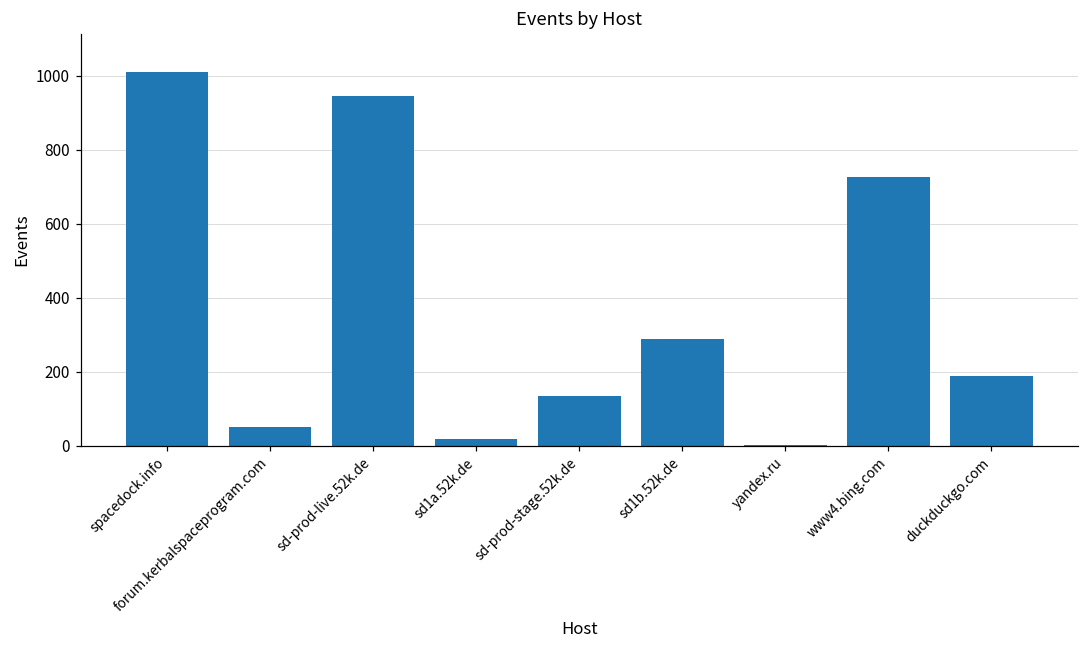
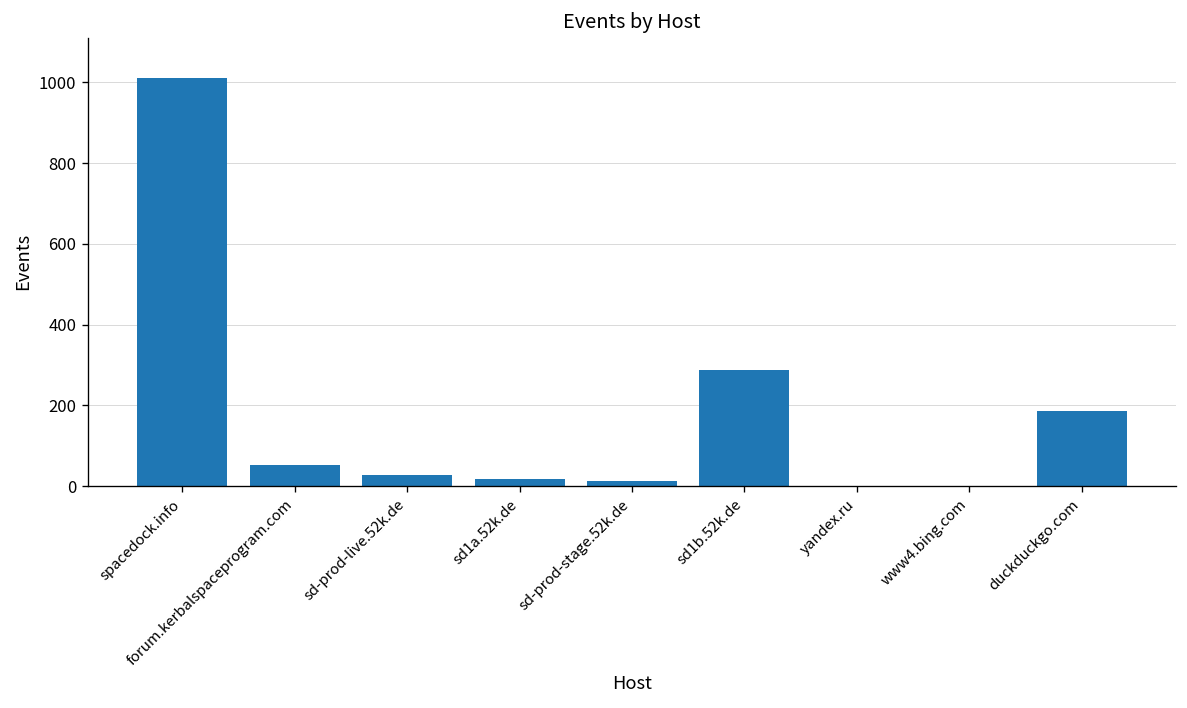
  {
    "spacedock.info": 1010,
    "forum.kerbalspaceprogram.com": 50,
-   "sd-prod-live.52k.de": 950,
+   "sd-prod-live.52k.de": 30,
    "sd1a.52k.de": 20,
-   "sd-prod-stage.52k.de": 140,
+   "sd-prod-stage.52k.de": 10,
    "sd1b.52k.de": 290,
-   "www4.bing.com": 730,
+   "www4.bing.com": 0,
    "duckduckgo.com": 190
  }
